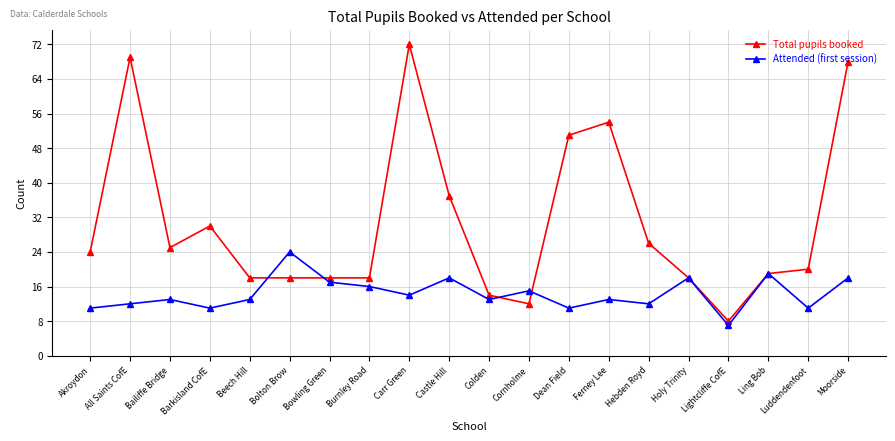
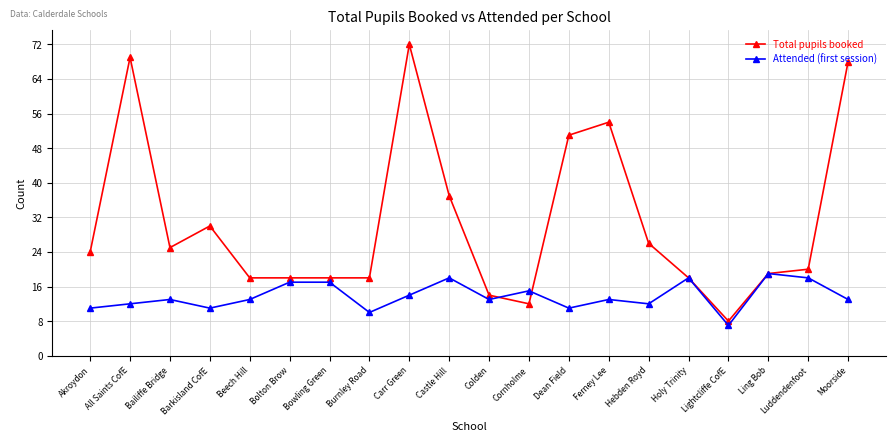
  {
    "Total pupils booked": {
      "Akroydon": 24,
      "All Saints CofE": 69,
      "Bailiffe Bridge": 25,
      "Barkisland CofE": 30,
      "Beech Hill": 18,
      "Bolton Brow": 18,
      "Bowling Green": 18,
      "Burnley Road": 18,
      "Carr Green": 72,
      "Castle Hill": 37,
      "Colden": 14,
      "Cornholme": 12,
      "Dean Field": 51,
      "Ferney Lee": 54,
      "Hebden Royd": 26,
      "Lightcliffe CofE": 8,
      "Luddendenfoot": 20,
      "Moorside": 68
    },
    "Attended (first session)": {
      "Akroydon": 11,
      "All Saints CofE": 12,
      "Bailiffe Bridge": 13,
      "Barkisland CofE": 11,
      "Beech Hill": 13,
-     "Bolton Brow": 24,
+     "Bolton Brow": 17,
      "Bowling Green": 17,
-     "Burnley Road": 16,
+     "Burnley Road": 10,
      "Carr Green": 14,
      "Castle Hill": 18,
      "Colden": 13,
      "Cornholme": 15,
      "Dean Field": 11,
      "Ferney Lee": 13,
      "Hebden Royd": 12,
      "Lightcliffe CofE": 7,
-     "Luddendenfoot": 11,
-     "Moorside": 18
+     "Luddendenfoot": 18,
+     "Moorside": 13
    }
  }
